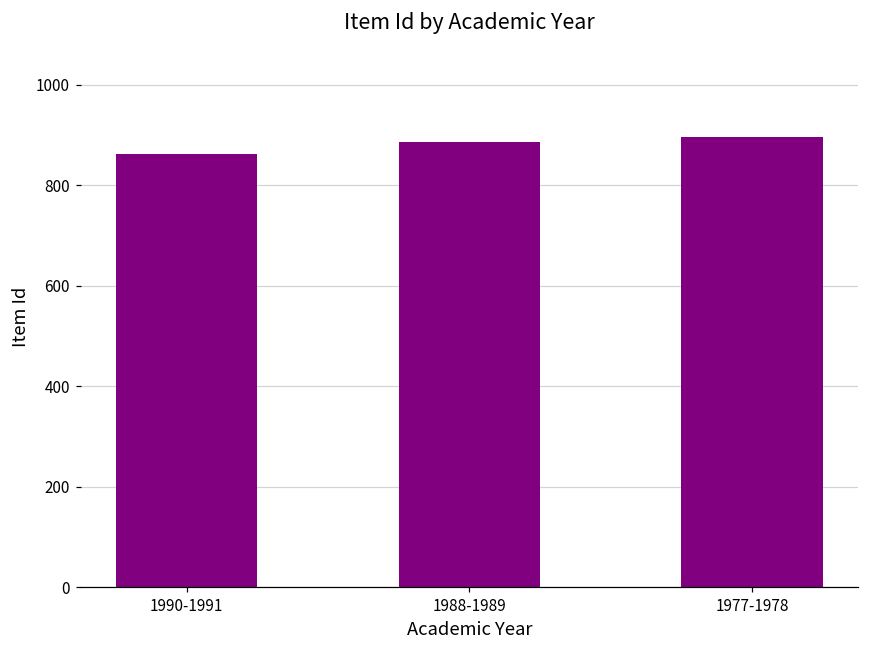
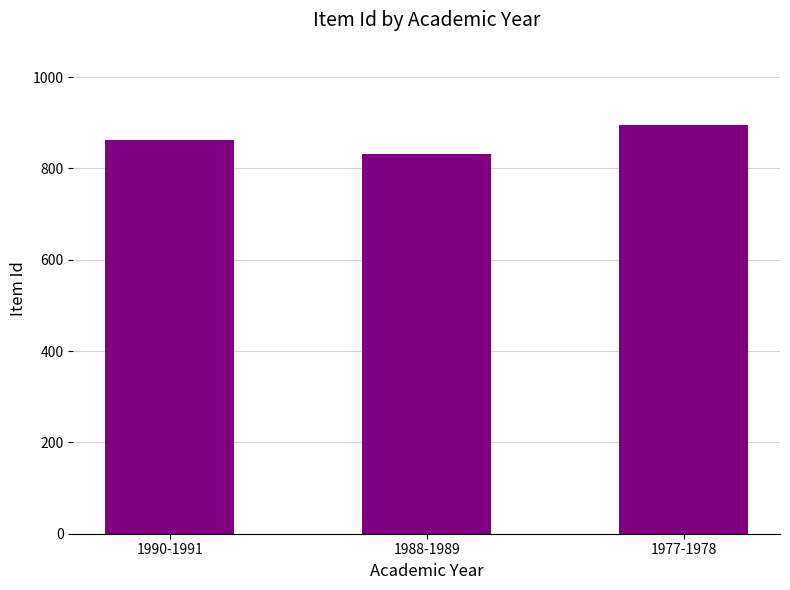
  {
    "1990-1991": 860,
-   "1988-1989": 890,
+   "1988-1989": 830,
    "1977-1978": 900
  }
